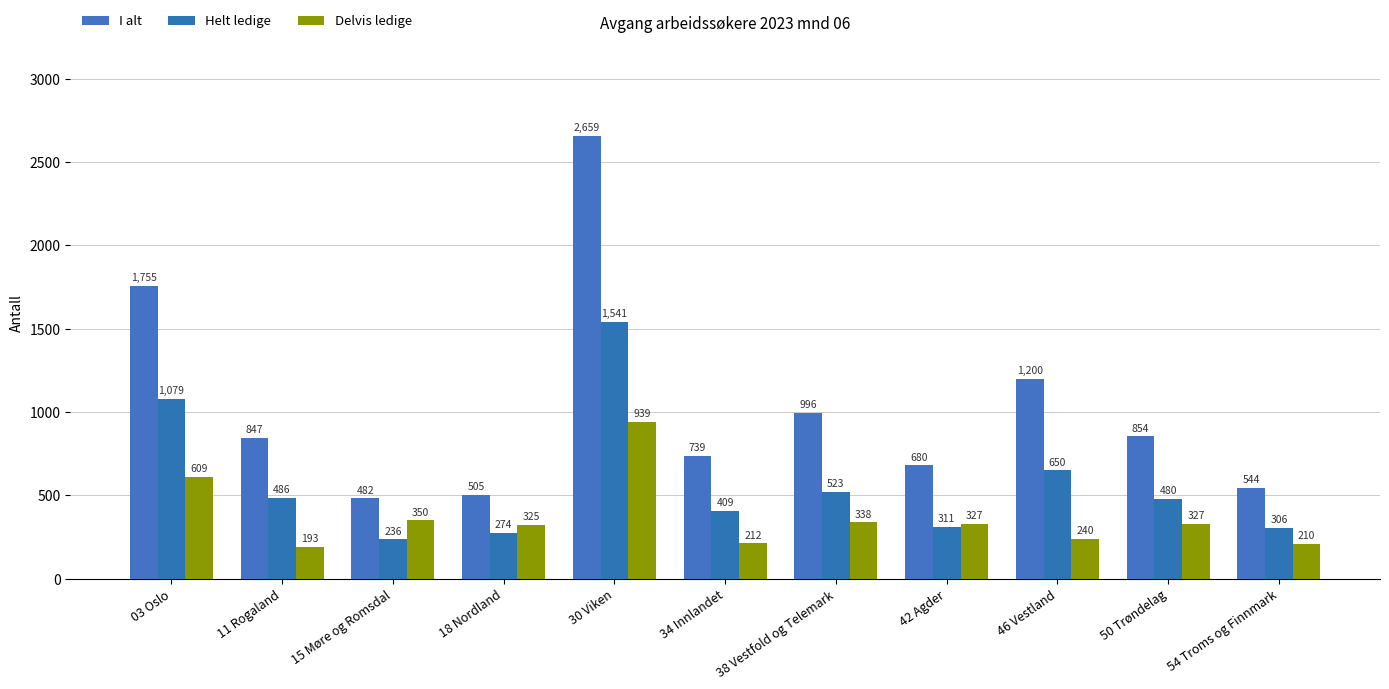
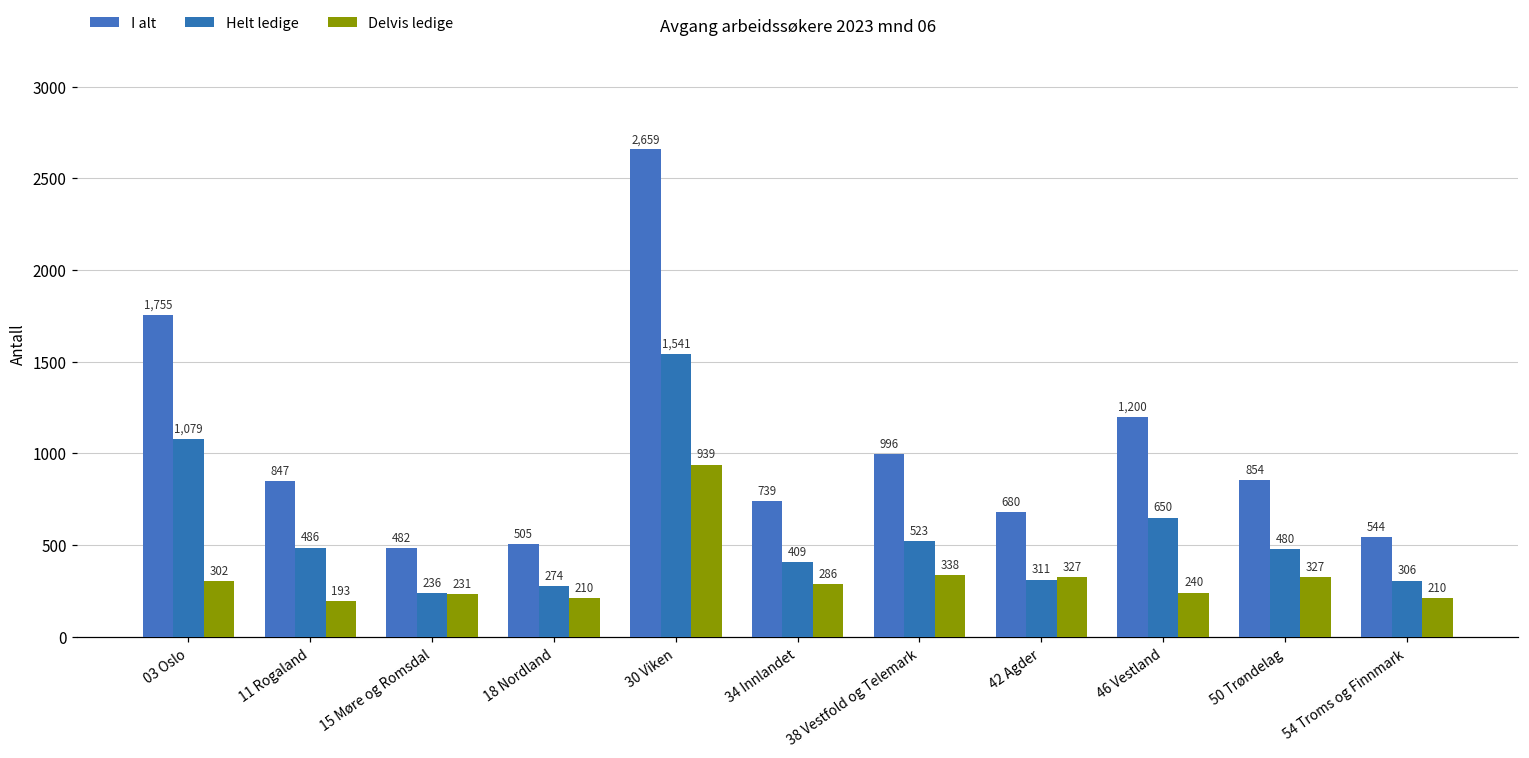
  {
    "Delvis ledige": {
-     "03 Oslo": 609,
+     "03 Oslo": 302,
      "11 Rogaland": 193,
-     "15 Møre og Romsdal": 350,
-     "18 Nordland": 325,
+     "15 Møre og Romsdal": 231,
+     "18 Nordland": 210,
      "30 Viken": 939,
-     "34 Innlandet": 212,
+     "34 Innlandet": 286,
      "38 Vestfold og Telemark": 338,
      "42 Agder": 327,
      "46 Vestland": 240,
      "50 Trøndelag": 327,
      "54 Troms og Finnmark": 210
    }
  }
